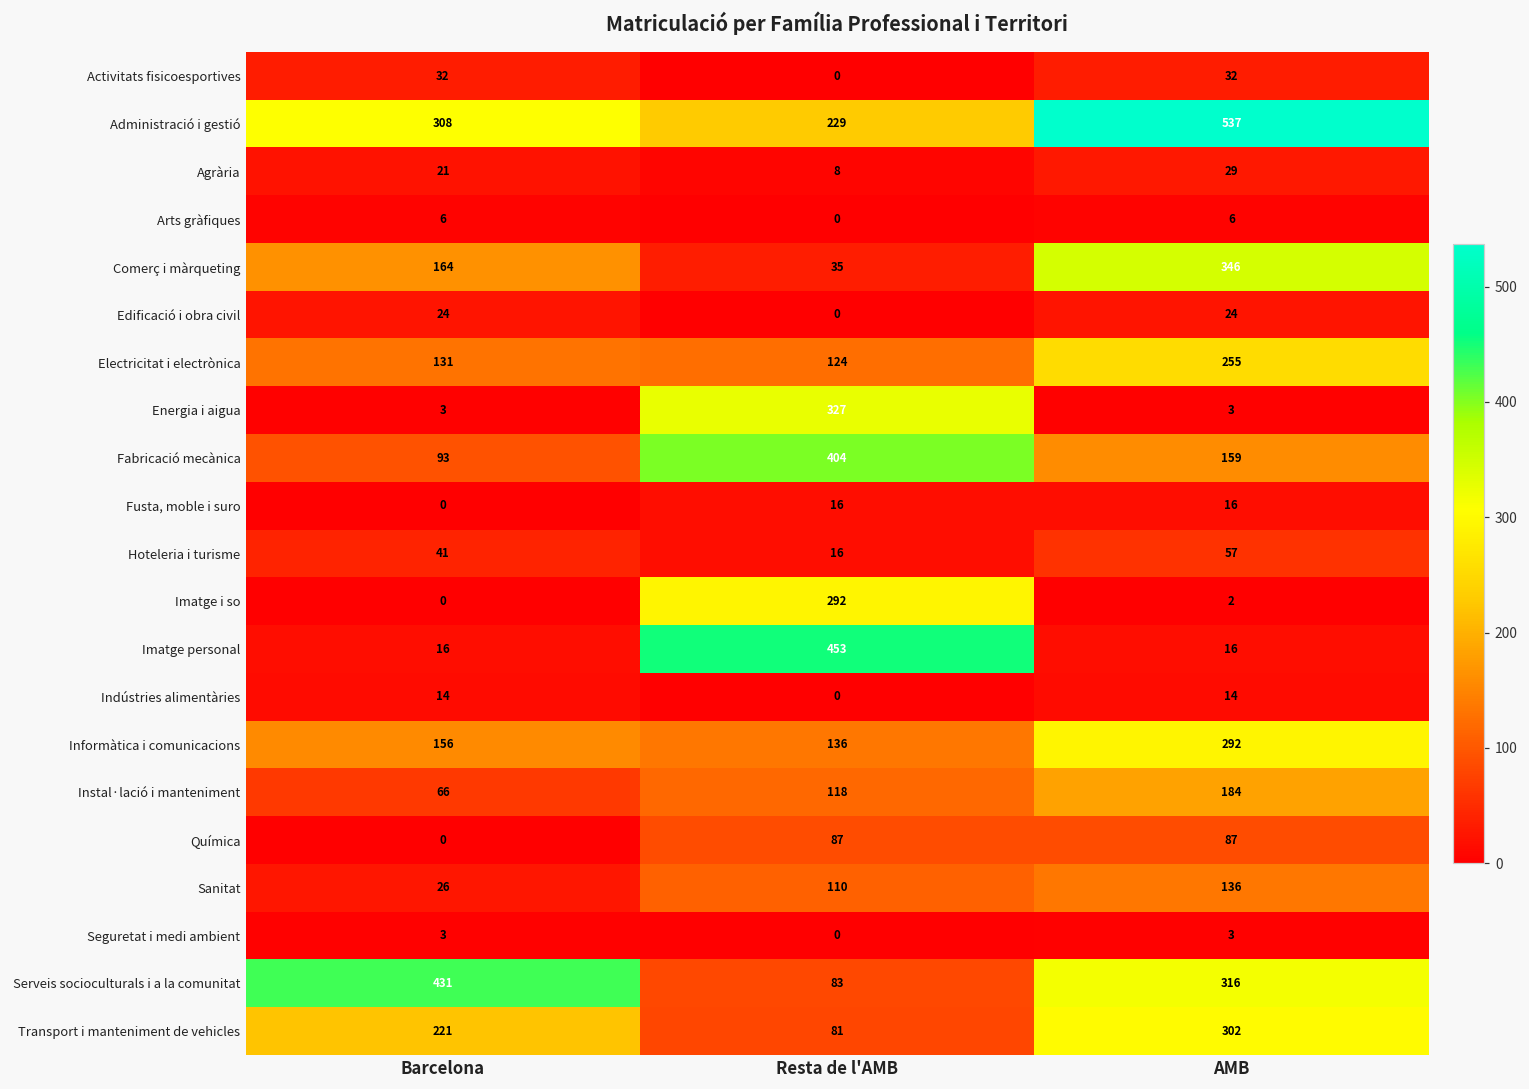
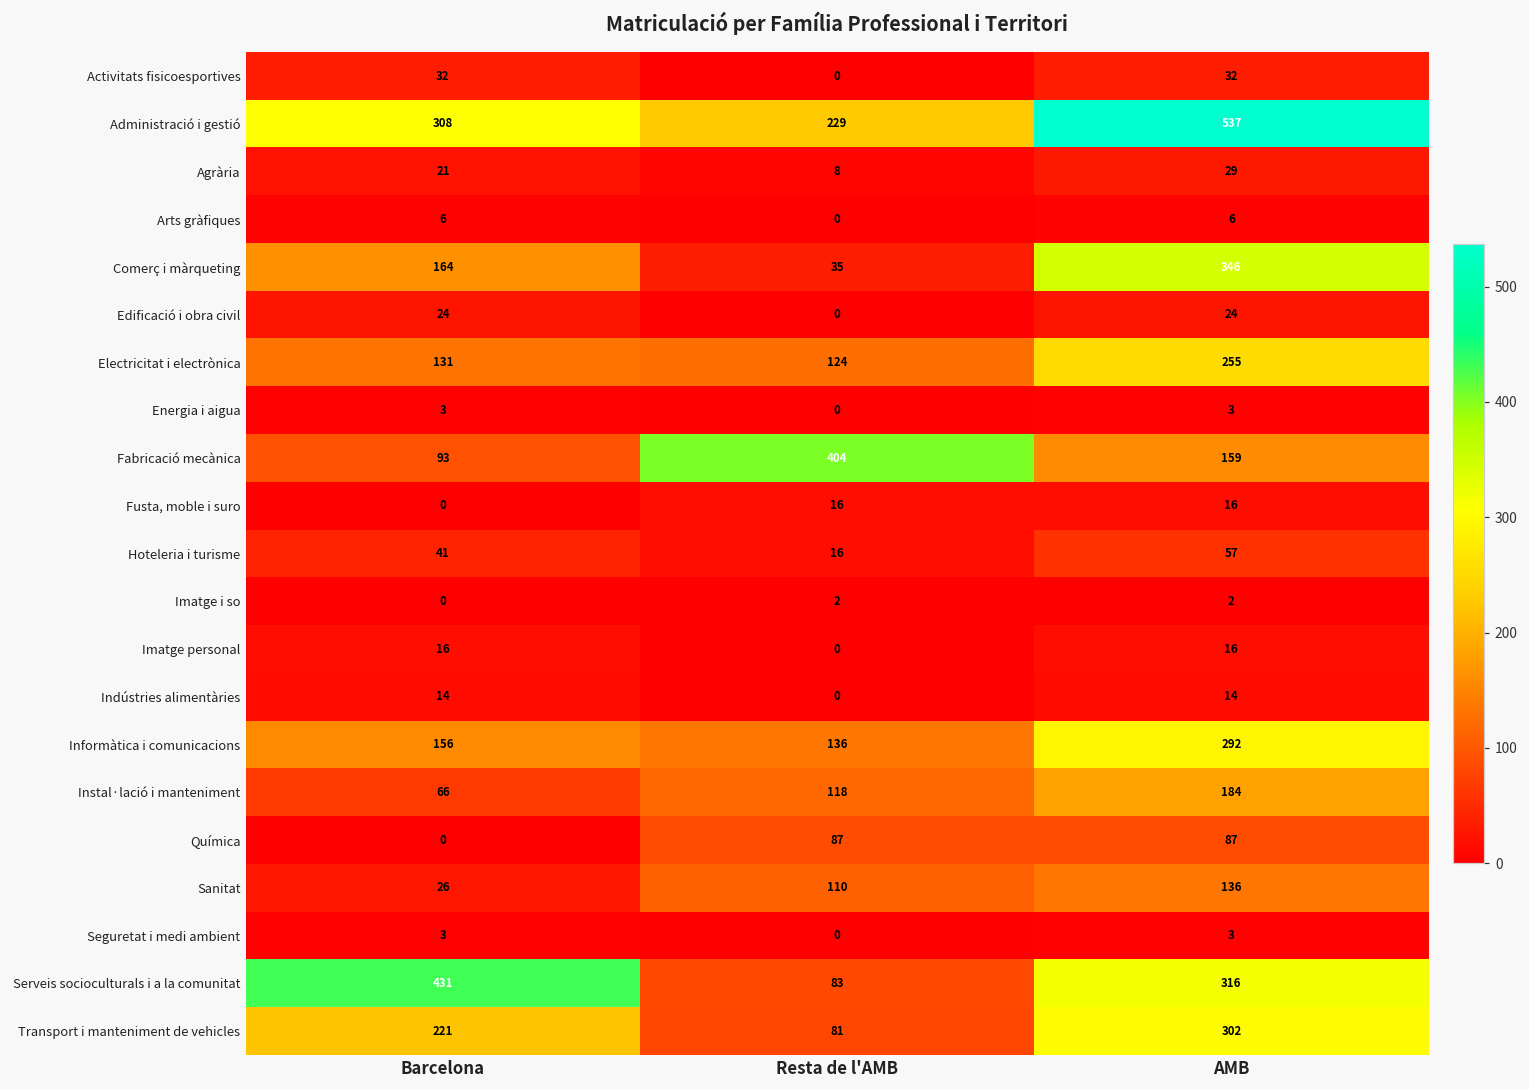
  {
    "Activitats fisicoesportives": {
      "Barcelona": 32,
      "Resta de l'AMB": 0,
      "AMB": 32
    },
    "Administració i gestió": {
      "Barcelona": 308,
      "Resta de l'AMB": 229,
      "AMB": 537
    },
    "Agrària": {
      "Barcelona": 21,
      "Resta de l'AMB": 8,
      "AMB": 29
    },
    "Arts gràfiques": {
      "Barcelona": 6,
      "Resta de l'AMB": 0,
      "AMB": 6
    },
    "Comerç i màrqueting": {
      "Barcelona": 164,
      "Resta de l'AMB": 35,
      "AMB": 346
    },
    "Edificació i obra civil": {
      "Barcelona": 24,
      "Resta de l'AMB": 0,
      "AMB": 24
    },
    "Electricitat i electrònica": {
      "Barcelona": 131,
      "Resta de l'AMB": 124,
      "AMB": 255
    },
    "Energia i aigua": {
      "Barcelona": 3,
-     "Resta de l'AMB": 327,
+     "Resta de l'AMB": 0,
      "AMB": 3
    },
    "Fabricació mecànica": {
      "Barcelona": 93,
      "Resta de l'AMB": 404,
      "AMB": 159
    },
    "Fusta, moble i suro": {
      "Barcelona": 0,
      "Resta de l'AMB": 16,
      "AMB": 16
    },
    "Hoteleria i turisme": {
      "Barcelona": 41,
      "Resta de l'AMB": 16,
      "AMB": 57
    },
    "Imatge i so": {
      "Barcelona": 0,
-     "Resta de l'AMB": 292,
+     "Resta de l'AMB": 2,
      "AMB": 2
    },
    "Imatge personal": {
      "Barcelona": 16,
-     "Resta de l'AMB": 453,
+     "Resta de l'AMB": 0,
      "AMB": 16
    },
    "Indústries alimentàries": {
      "Barcelona": 14,
      "Resta de l'AMB": 0,
      "AMB": 14
    },
    "Informàtica i comunicacions": {
      "Barcelona": 156,
      "Resta de l'AMB": 136,
      "AMB": 292
    },
    "Instal·lació i manteniment": {
      "Barcelona": 66,
      "Resta de l'AMB": 118,
      "AMB": 184
    },
    "Química": {
      "Barcelona": 0,
      "Resta de l'AMB": 87,
      "AMB": 87
    },
    "Sanitat": {
      "Barcelona": 26,
      "Resta de l'AMB": 110,
      "AMB": 136
    },
    "Seguretat i medi ambient": {
      "Barcelona": 3,
      "Resta de l'AMB": 0,
      "AMB": 3
    },
    "Serveis socioculturals i a la comunitat": {
      "Barcelona": 431,
      "Resta de l'AMB": 83,
      "AMB": 316
    },
    "Transport i manteniment de vehicles": {
      "Barcelona": 221,
      "Resta de l'AMB": 81,
      "AMB": 302
    }
  }
